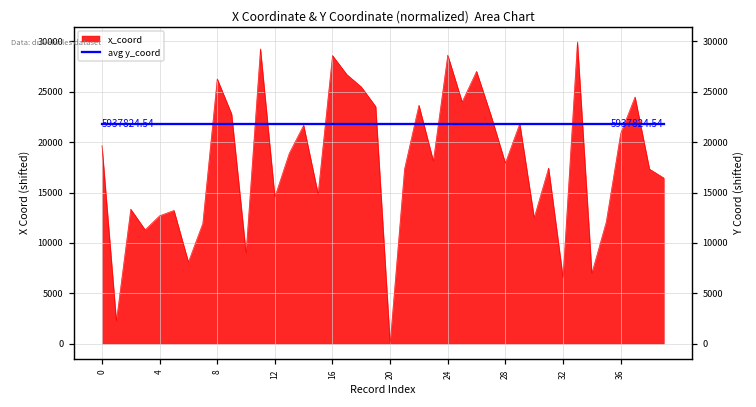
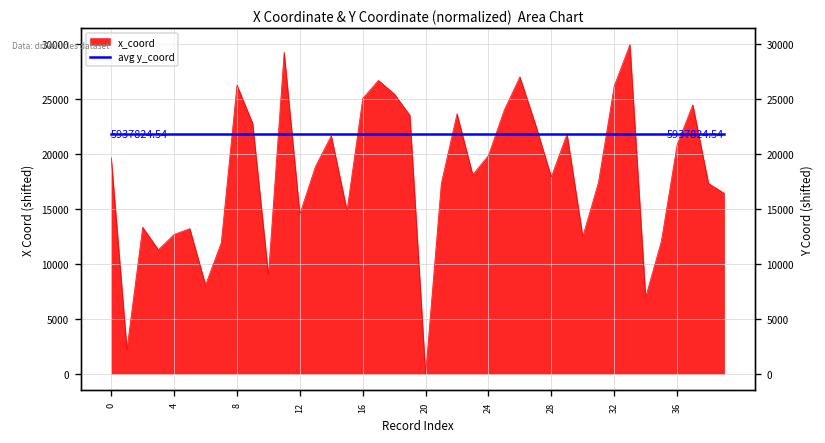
  {
    "x_coord": {
      "0": 20000,
      "4": 13000,
      "8": 26000,
      "12": 15000,
-     "16": 29000,
+     "16": 25000,
      "20": 0,
-     "24": 29000,
+     "24": 20000,
      "28": 18000,
-     "32": 7000,
+     "32": 26000,
      "36": 21000
    },
    "avg y_coord": {
      "4": 22000,
      "8": 22000,
      "12": 22000,
      "16": 22000,
      "20": 22000,
      "24": 22000,
      "28": 22000,
      "32": 22000
    }
  }
